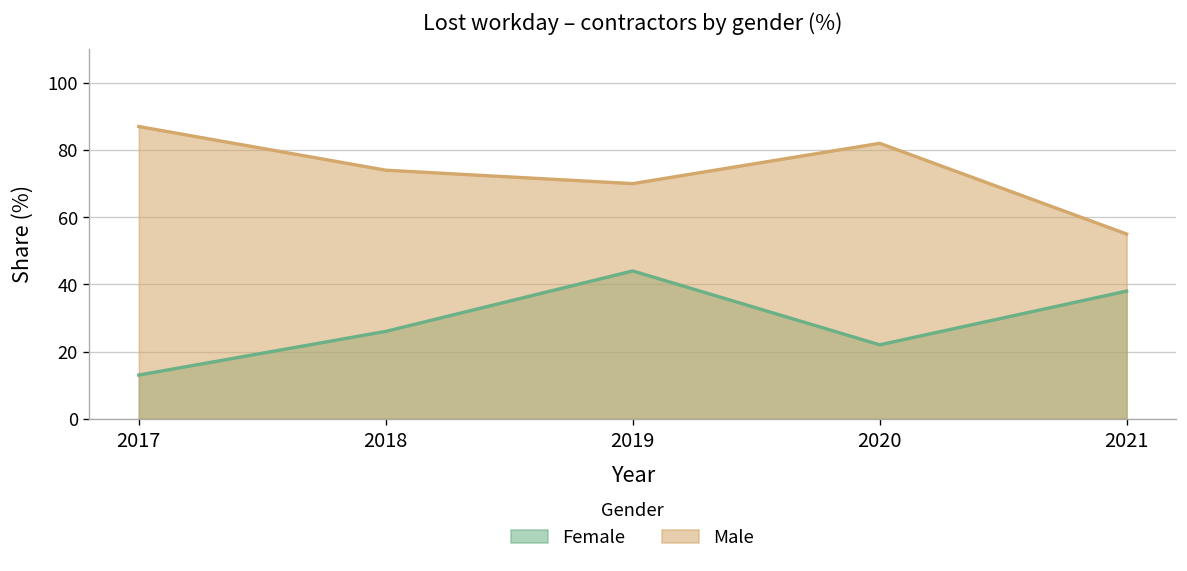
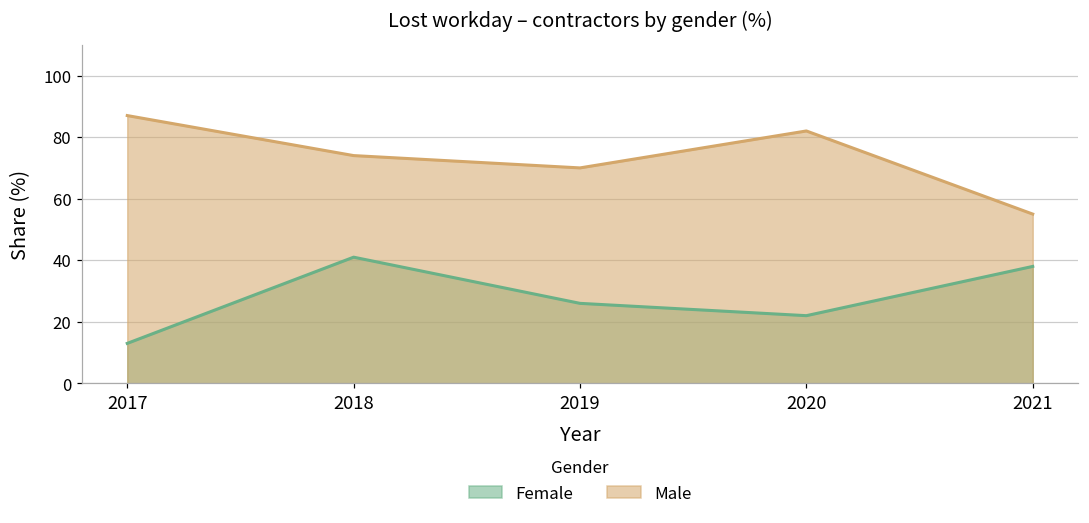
  {
    "Female": {
      "2017": 13,
-     "2018": 26,
-     "2019": 44,
+     "2018": 41,
+     "2019": 26,
      "2020": 22,
      "2021": 38
    },
    "Male": {
      "2017": 87,
      "2018": 74,
      "2019": 70,
      "2020": 82,
      "2021": 55
    }
  }
